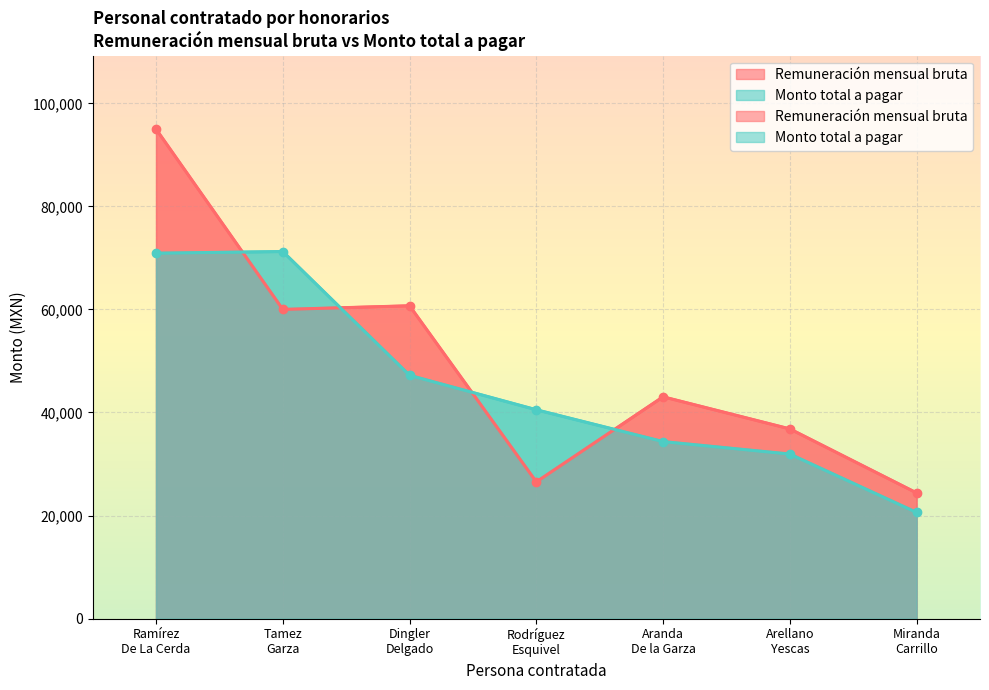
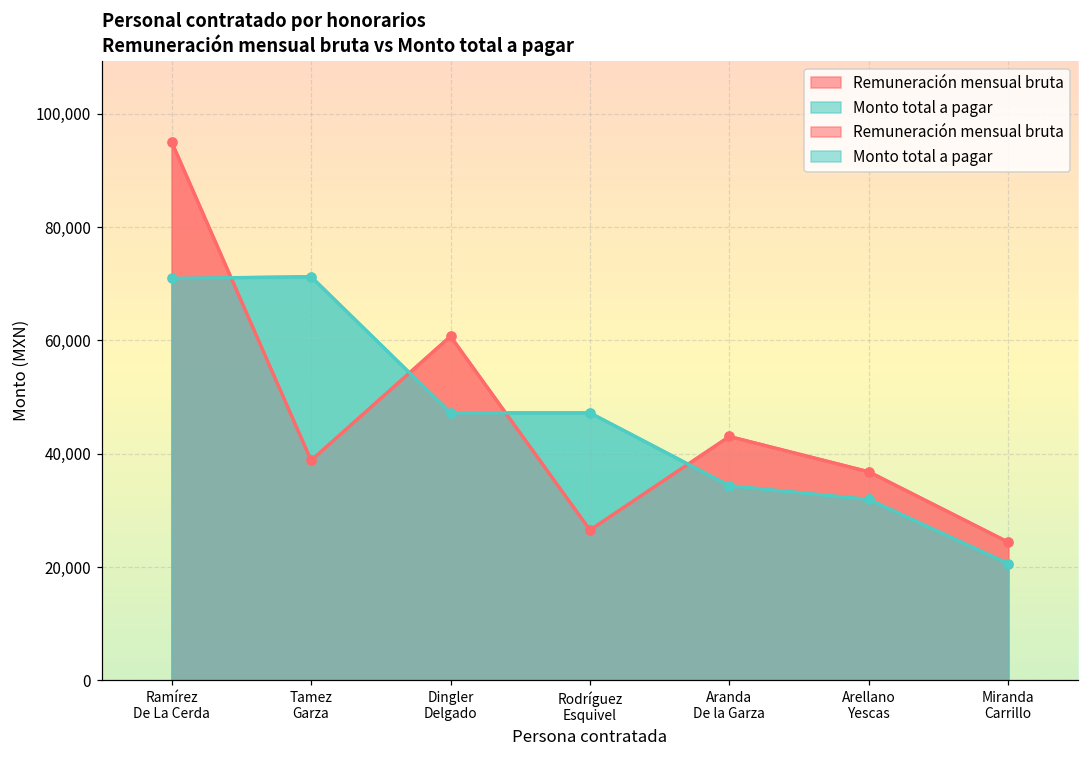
  {
    "Remuneración mensual bruta": {
      "Ramírez De La Cerda": "95,000",
-     "Tamez Garza": "60,000",
+     "Tamez Garza": "39,000",
      "Dingler Delgado": "61,000",
      "Rodríguez Esquivel": "27,000",
      "Aranda De la Garza": "43,000",
      "Arellano Yescas": "37,000",
      "Miranda Carrillo": "24,000"
    },
    "Monto total a pagar": {
      "Ramírez De La Cerda": "71,000",
      "Tamez Garza": "71,000",
      "Dingler Delgado": "47,000",
-     "Rodríguez Esquivel": "41,000",
+     "Rodríguez Esquivel": "47,000",
      "Aranda De la Garza": "34,000",
      "Arellano Yescas": "32,000",
      "Miranda Carrillo": "21,000"
    }
  }
